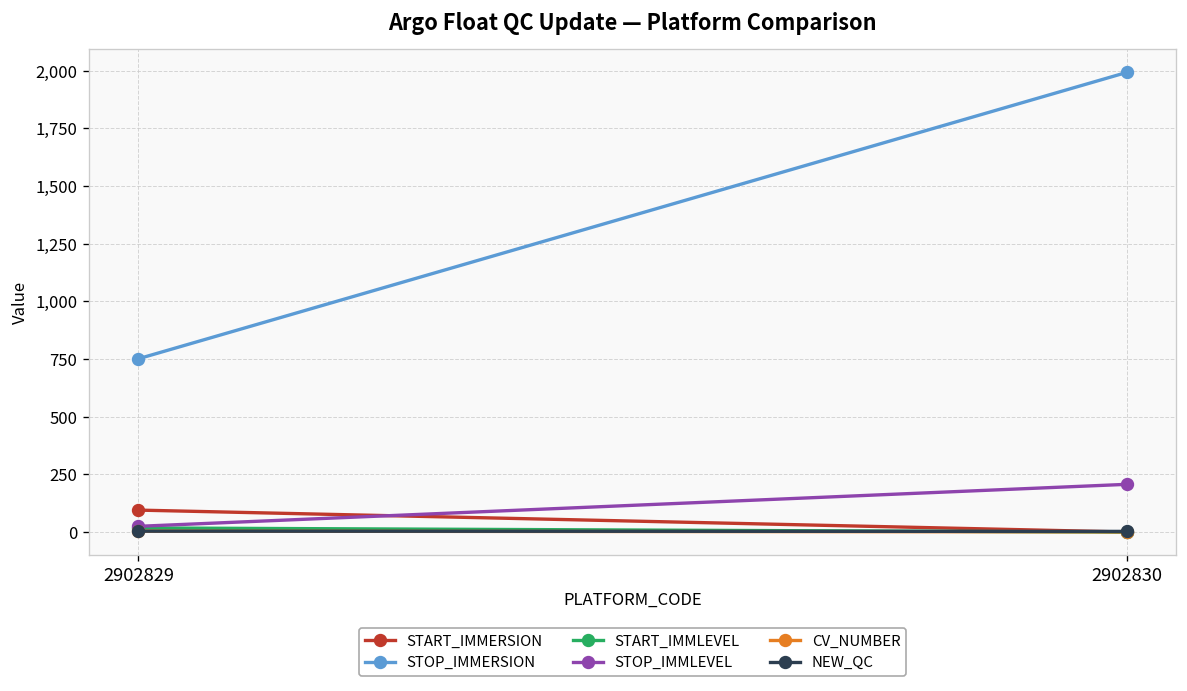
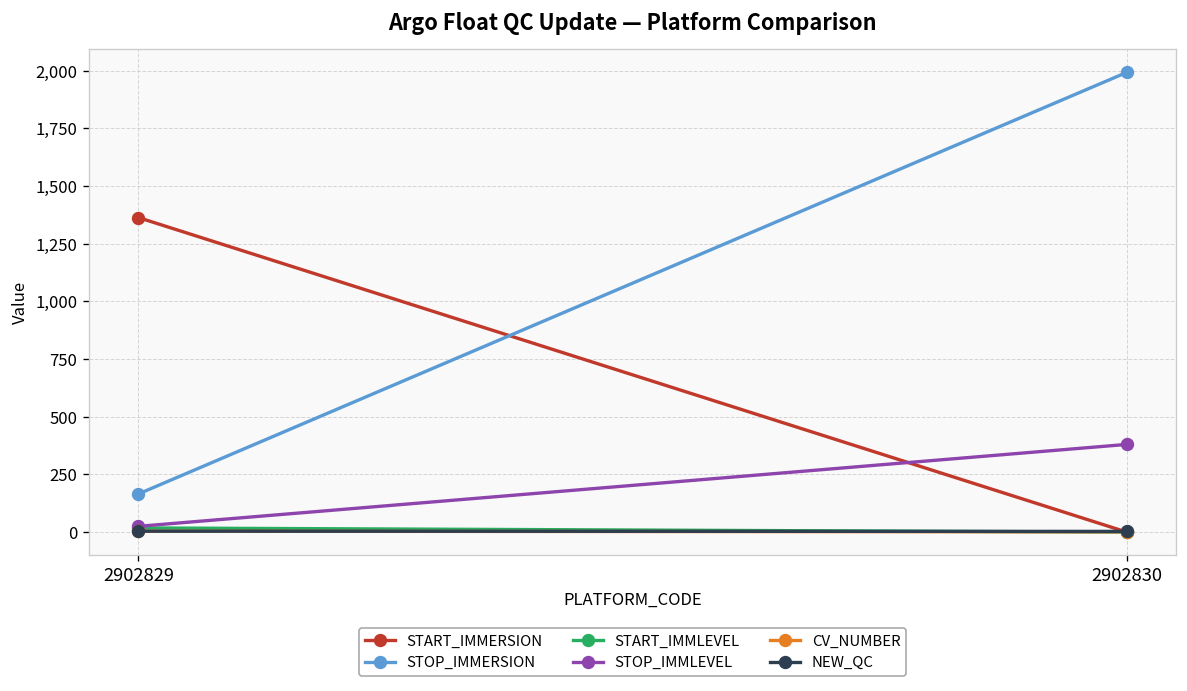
  {
    "START_IMMERSION": {
-     "2902829": "100"
+     "2902829": "1,360"
    },
    "STOP_IMMERSION": {
-     "2902829": "750",
+     "2902829": "170",
      "2902830": "1,990"
    },
    "STOP_IMMLEVEL": {
-     "2902830": "210"
+     "2902830": "380"
    }
  }
